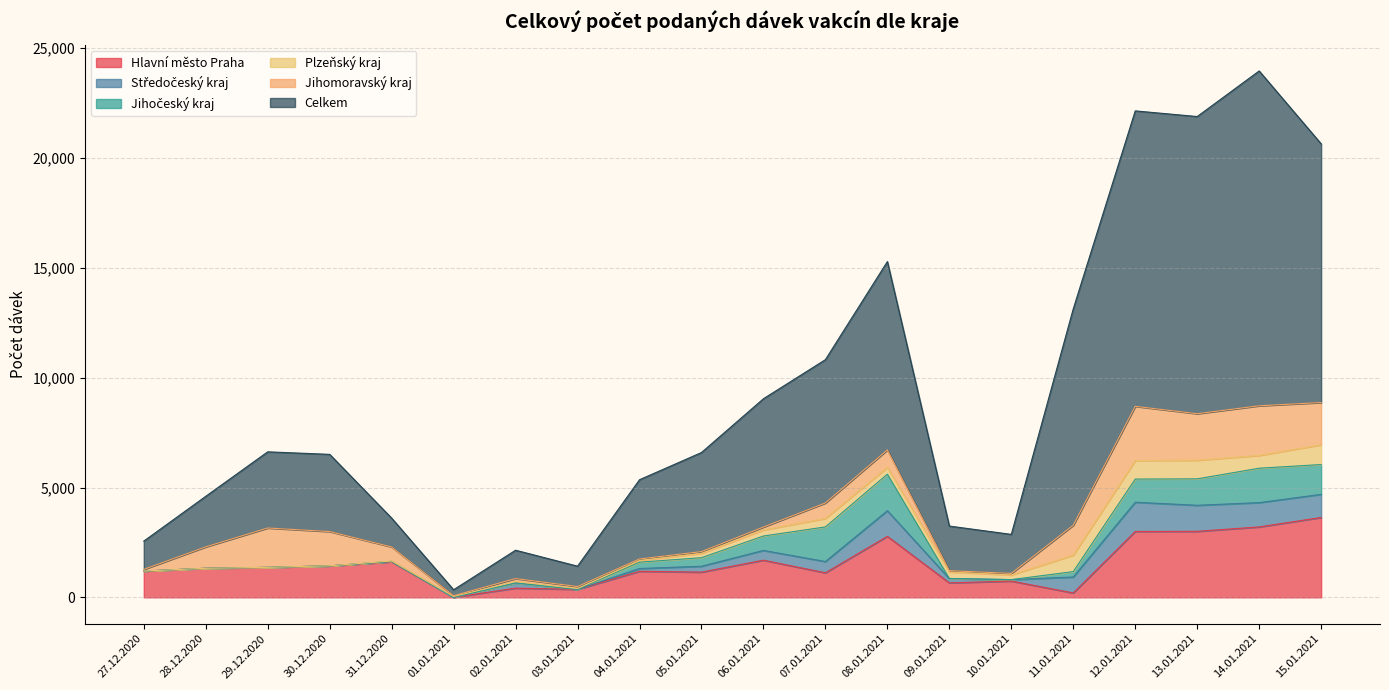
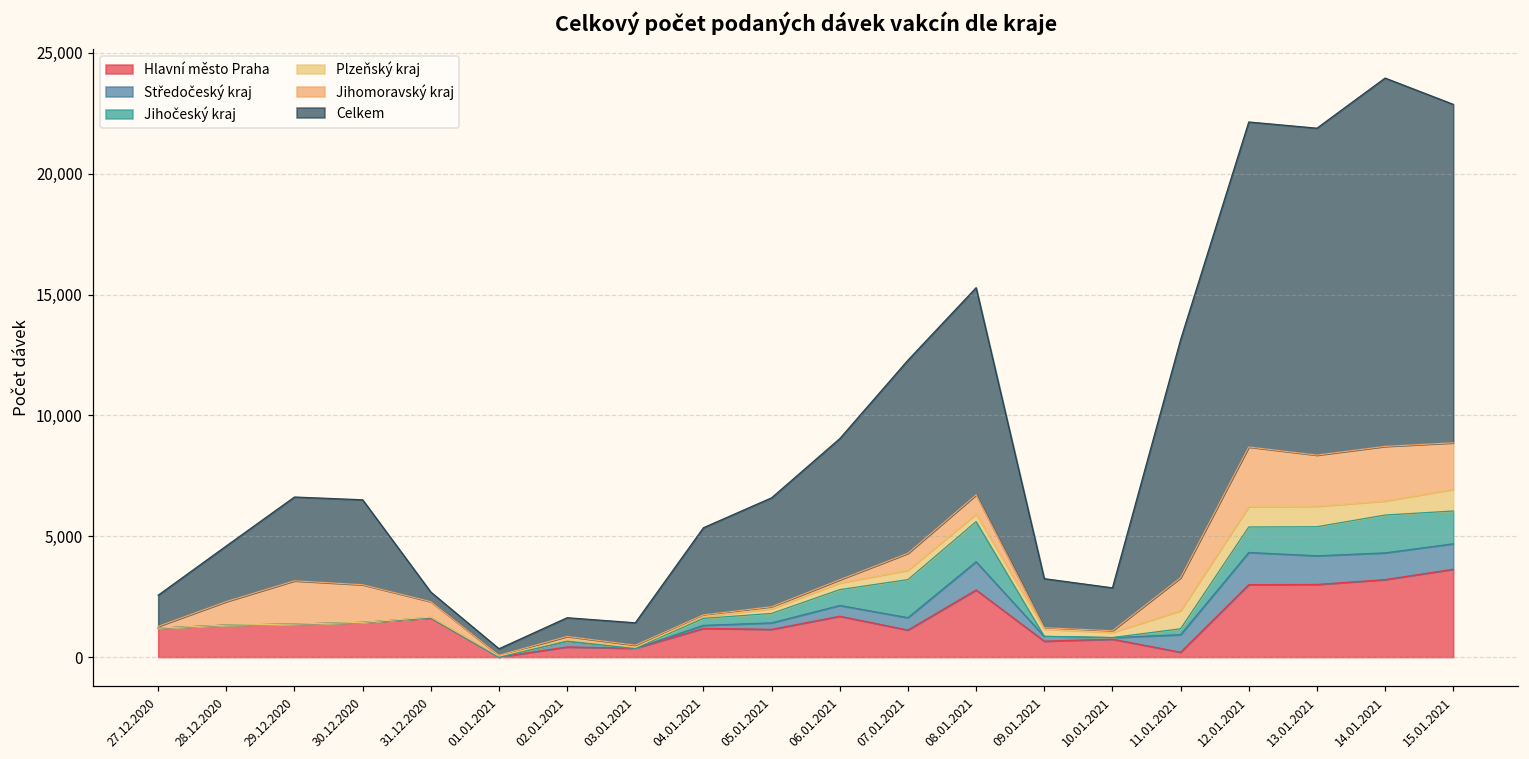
  {
    "Hlavní město Praha": {
      "02.01.2021": "400",
      "04.01.2021": "1,200",
      "05.01.2021": "1,100",
      "06.01.2021": "1,700",
      "07.01.2021": "1,100",
      "08.01.2021": "2,800",
      "09.01.2021": "700",
      "11.01.2021": "200",
      "12.01.2021": "3,000",
      "13.01.2021": "3,000",
      "14.01.2021": "3,200",
      "15.01.2021": "3,600"
    },
    "Celkem": {
      "27.12.2020": "1,300",
      "28.12.2020": "2,300",
      "29.12.2020": "3,500",
      "30.12.2020": "3,500",
-     "31.12.2020": "1,300",
+     "31.12.2020": "400",
      "01.01.2021": "300",
-     "02.01.2021": "1,300",
+     "02.01.2021": "800",
      "03.01.2021": "900",
      "04.01.2021": "3,600",
      "05.01.2021": "4,500",
      "06.01.2021": "5,800",
-     "07.01.2021": "6,500",
+     "07.01.2021": "8,000",
      "08.01.2021": "8,600",
      "09.01.2021": "2,000",
      "10.01.2021": "1,800",
      "11.01.2021": "9,900",
      "12.01.2021": "13,400",
      "13.01.2021": "13,500",
      "14.01.2021": "15,200",
-     "15.01.2021": "11,800"
+     "15.01.2021": "14,000"
    }
  }
